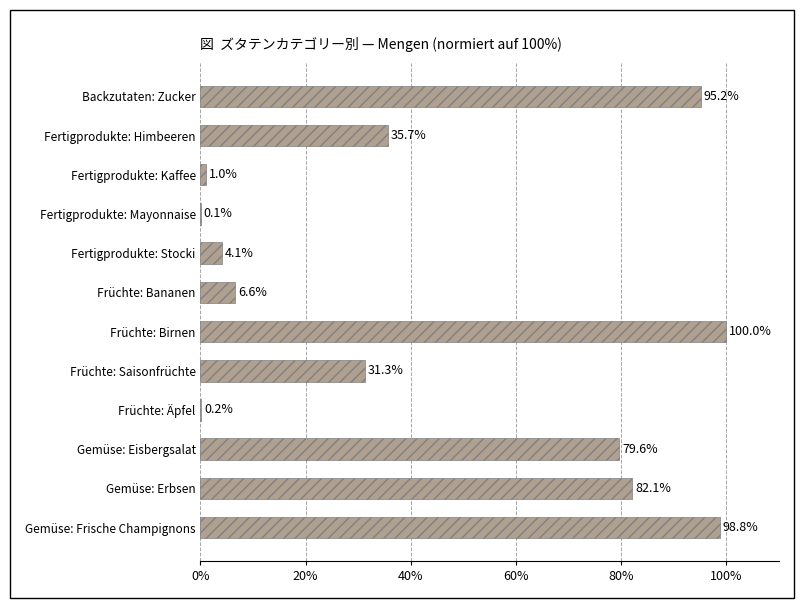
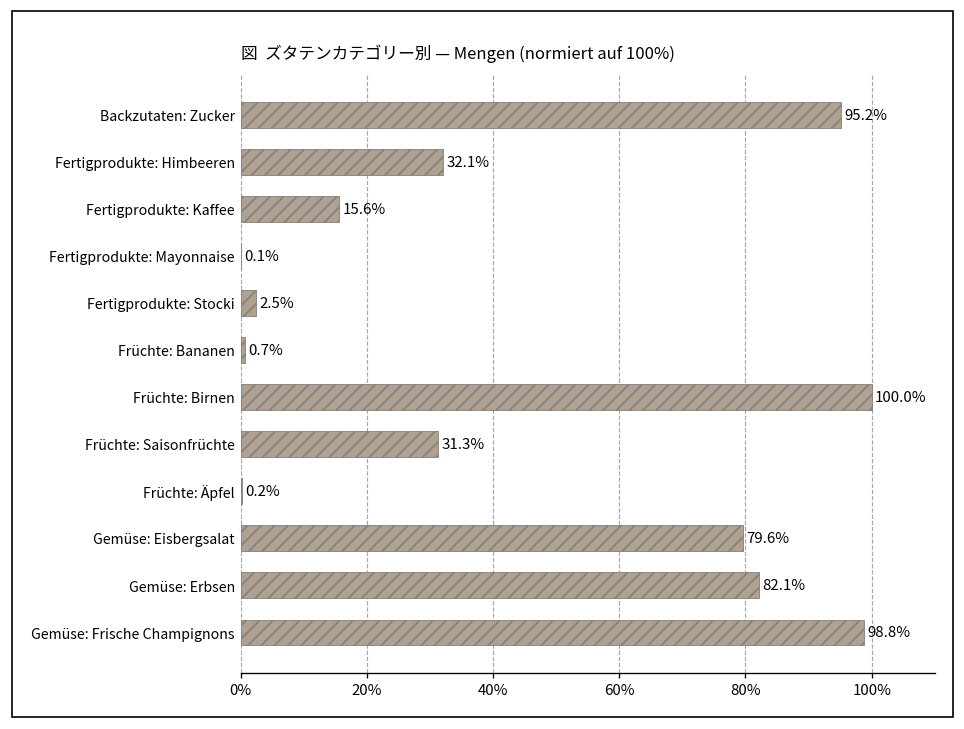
  {
    "Backzutaten: Zucker": "95.2%",
-   "Fertigprodukte: Himbeeren": "35.7%",
-   "Fertigprodukte: Kaffee": "1.0%",
+   "Fertigprodukte: Himbeeren": "32.1%",
+   "Fertigprodukte: Kaffee": "15.6%",
    "Fertigprodukte: Mayonnaise": "0.1%",
-   "Fertigprodukte: Stocki": "4.1%",
-   "Früchte: Bananen": "6.6%",
+   "Fertigprodukte: Stocki": "2.5%",
+   "Früchte: Bananen": "0.7%",
    "Früchte: Birnen": "100.0%",
    "Früchte: Saisonfrüchte": "31.3%",
    "Früchte: Äpfel": "0.2%",
    "Gemüse: Eisbergsalat": "79.6%",
    "Gemüse: Erbsen": "82.1%",
    "Gemüse: Frische Champignons": "98.8%"
  }
